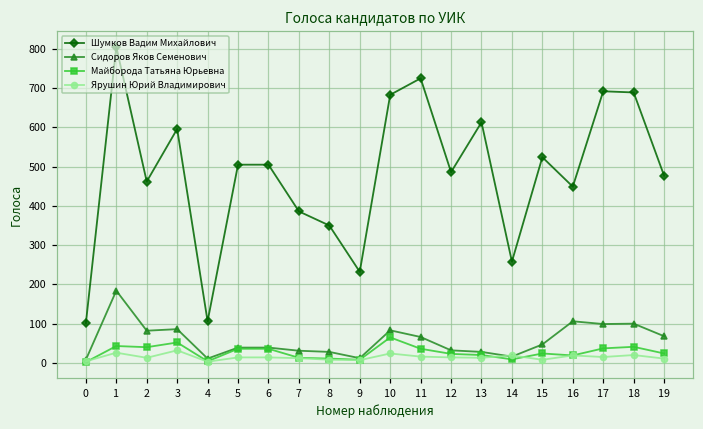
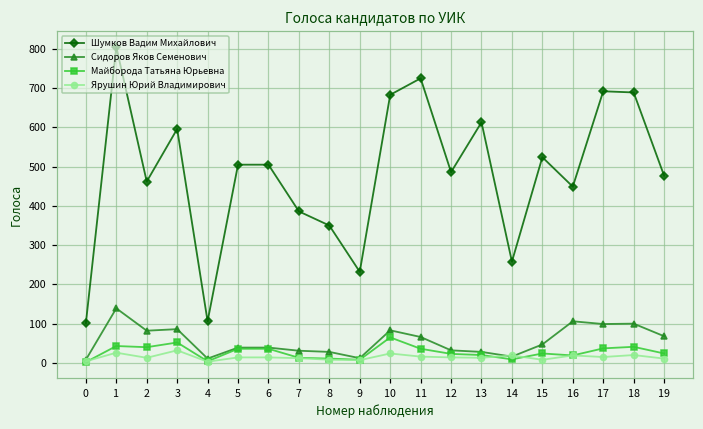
  {
    "Шумков Вадим Михайлович": {
      "0": 100,
      "2": 460,
      "3": 600,
      "4": 110,
      "5": 510,
      "6": 510,
      "7": 390,
      "8": 350,
      "9": 230,
      "10": 680,
      "11": 730,
      "12": 490,
      "13": 610,
      "14": 260,
      "15": 520,
      "16": 450,
      "17": 690,
      "18": 690,
      "19": 480
    },
    "Сидоров Яков Семенович": {
-     "1": 180,
+     "1": 140,
      "2": 80,
      "3": 90,
      "7": 30,
      "8": 30,
      "10": 80,
      "11": 70,
      "12": 30,
      "13": 30,
      "15": 50,
      "16": 110,
      "17": 100,
      "18": 100,
      "19": 70
    },
    "Майборода Татьяна Юрьевна": {
      "1": 40,
      "2": 40,
      "3": 50,
      "10": 70,
      "11": 40,
      "12": 20,
      "15": 20,
      "17": 40,
      "18": 40,
      "19": 20
    },
    "Ярушин Юрий Владимирович": {
      "1": 30,
      "2": 10,
      "3": 30,
      "5": 10,
      "6": 10,
      "10": 20,
      "11": 20,
      "12": 10,
      "15": 10,
      "17": 20,
      "18": 20,
      "19": 10
    }
  }
